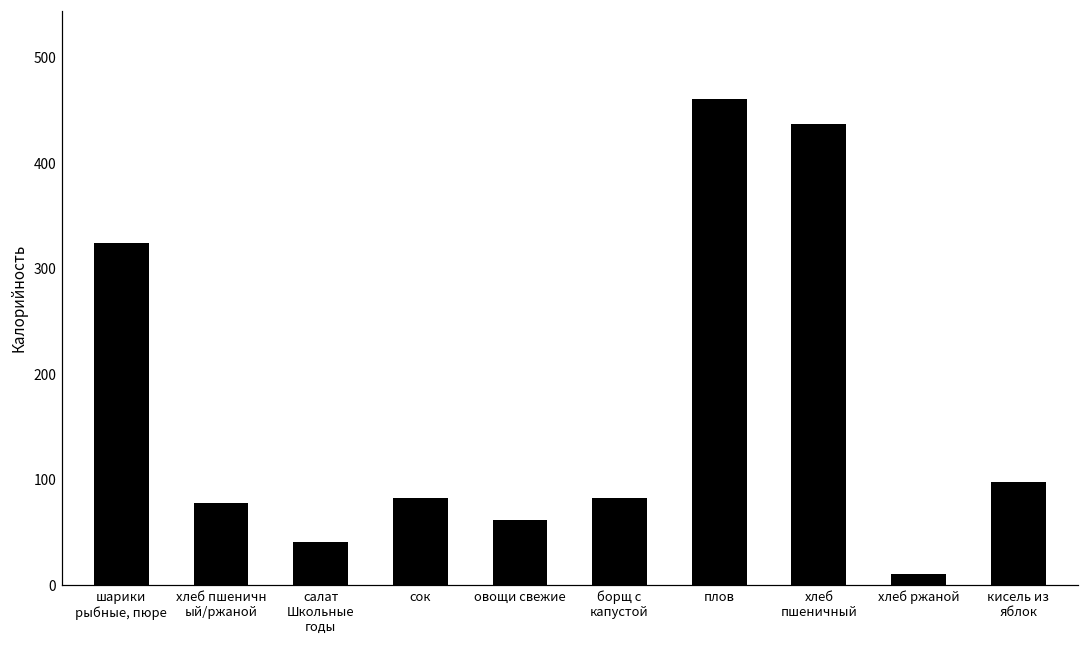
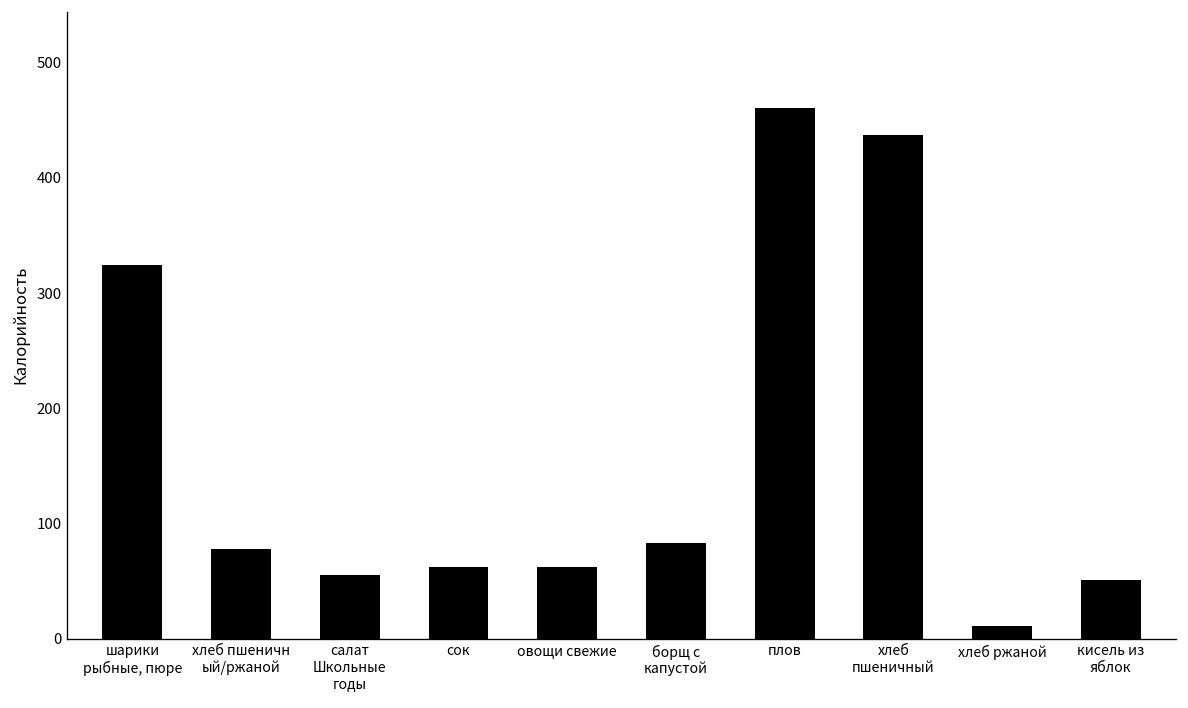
  {
    "шарики рыбные, пюре": 320,
    "хлеб пшеничн ый/ржаной": 80,
-   "салат Школьные годы": 40,
-   "сок": 80,
+   "салат Школьные годы": 60,
+   "сок": 60,
    "овощи свежие": 60,
    "борщ с капустой": 80,
    "плов": 460,
    "хлеб пшеничный": 440,
    "хлеб ржаной": 10,
-   "кисель из яблок": 100
+   "кисель из яблок": 50
  }
